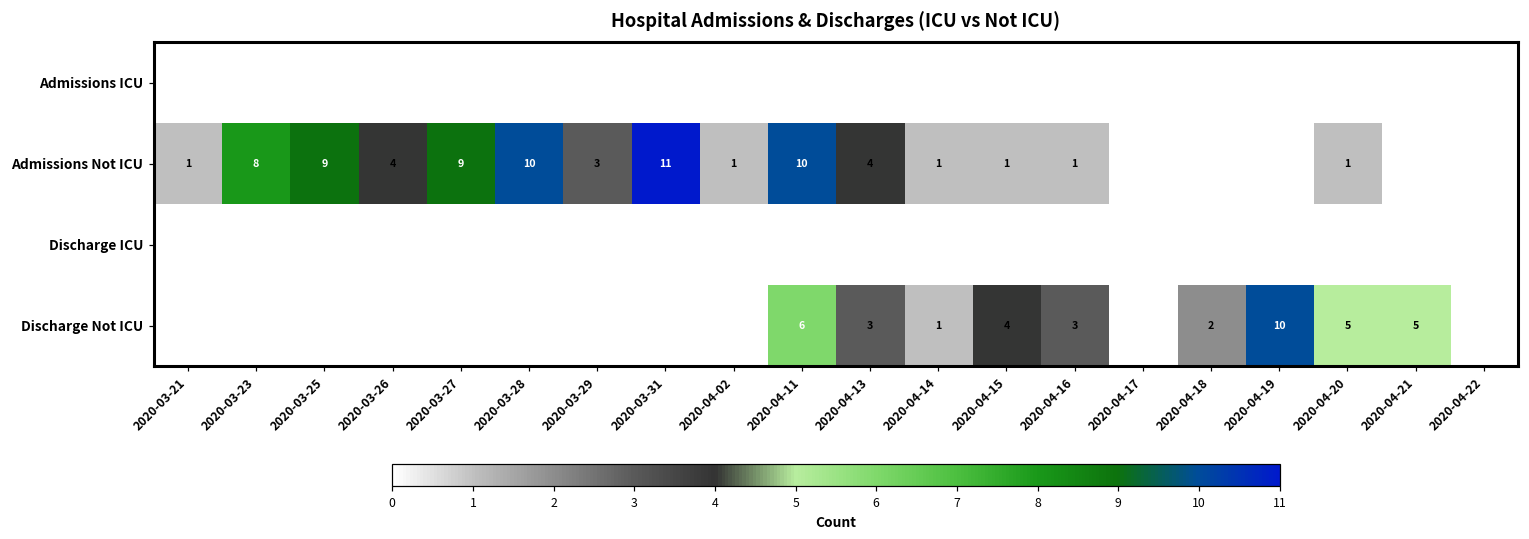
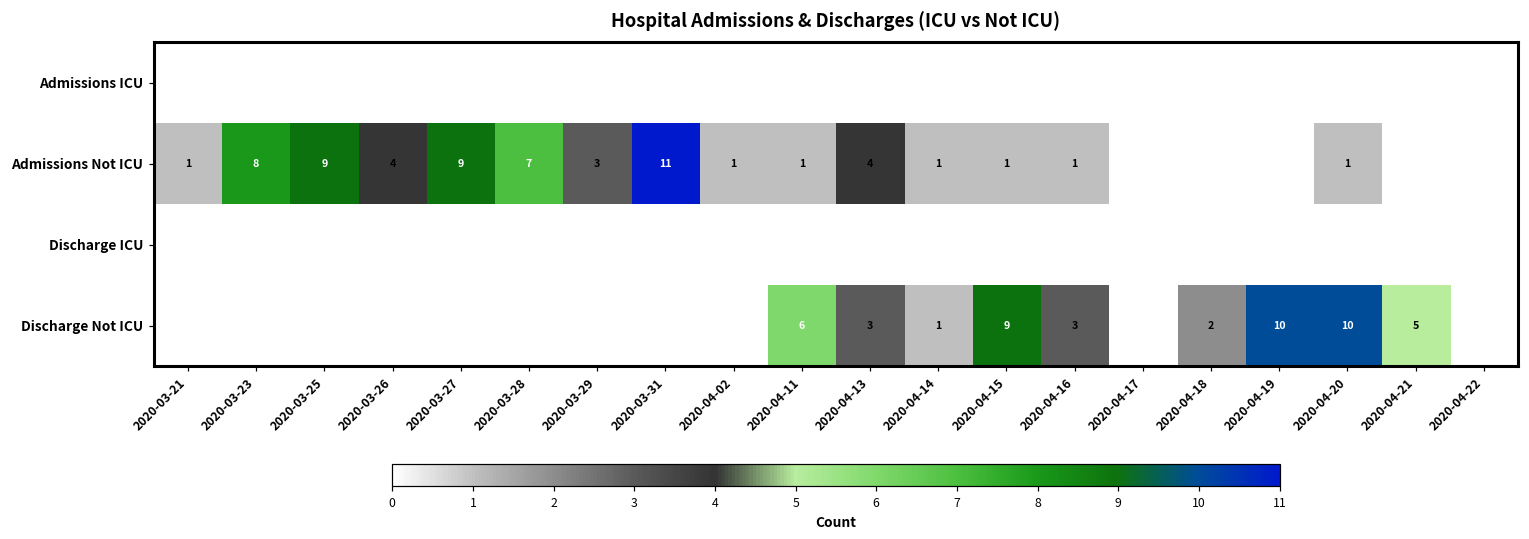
  {
    "Admissions Not ICU": {
      "2020-03-21": 1,
      "2020-03-23": 8,
      "2020-03-25": 9,
      "2020-03-26": 4,
      "2020-03-27": 9,
-     "2020-03-28": 10,
+     "2020-03-28": 7,
      "2020-03-29": 3,
      "2020-03-31": 11,
      "2020-04-02": 1,
-     "2020-04-11": 10,
+     "2020-04-11": 1,
      "2020-04-13": 4,
      "2020-04-14": 1,
      "2020-04-15": 1,
      "2020-04-16": 1,
      "2020-04-20": 1
    },
    "Discharge Not ICU": {
      "2020-04-11": 6,
      "2020-04-13": 3,
      "2020-04-14": 1,
-     "2020-04-15": 4,
+     "2020-04-15": 9,
      "2020-04-16": 3,
      "2020-04-18": 2,
      "2020-04-19": 10,
-     "2020-04-20": 5,
+     "2020-04-20": 10,
      "2020-04-21": 5
    }
  }
